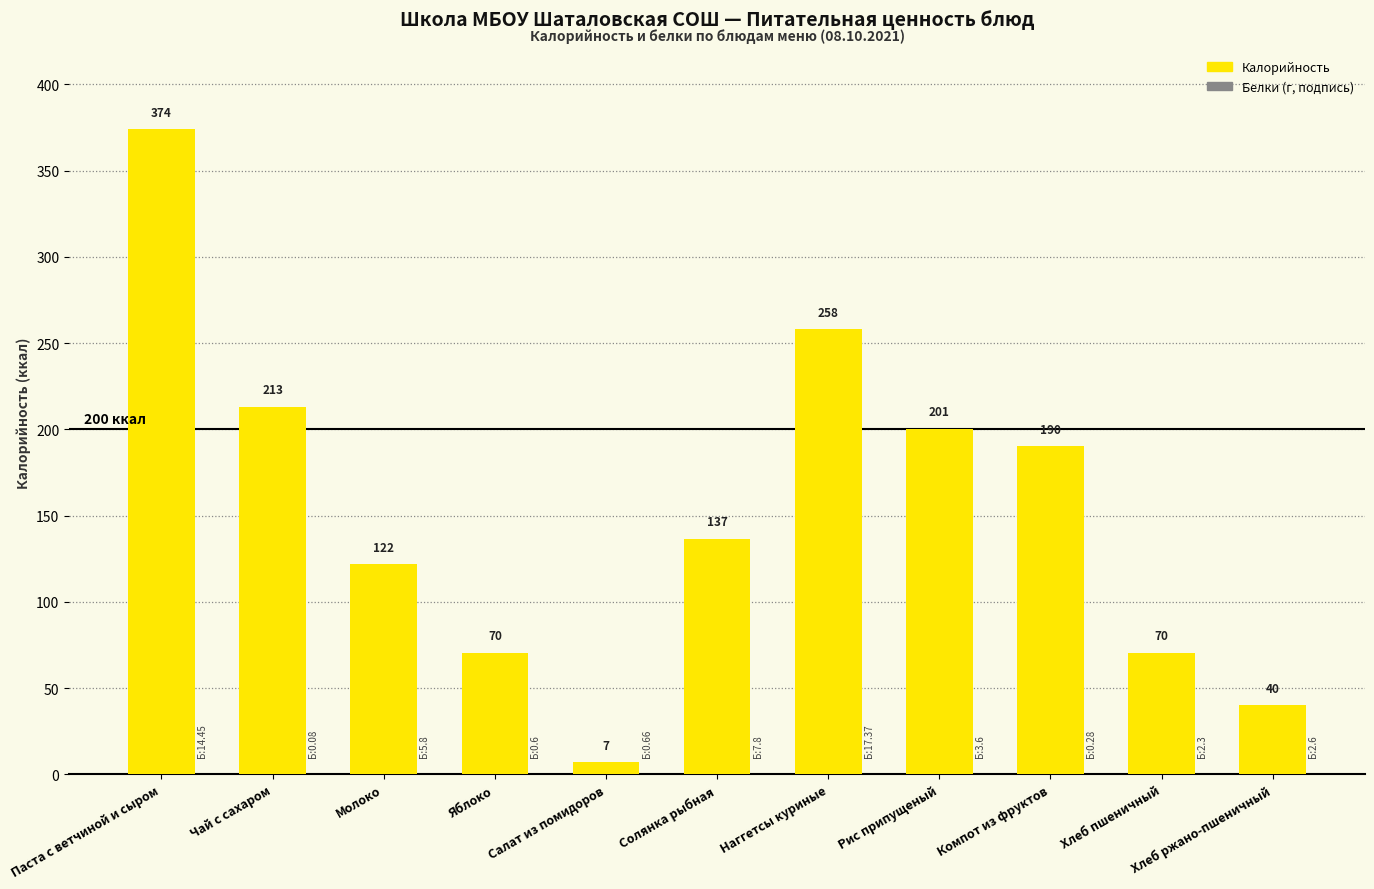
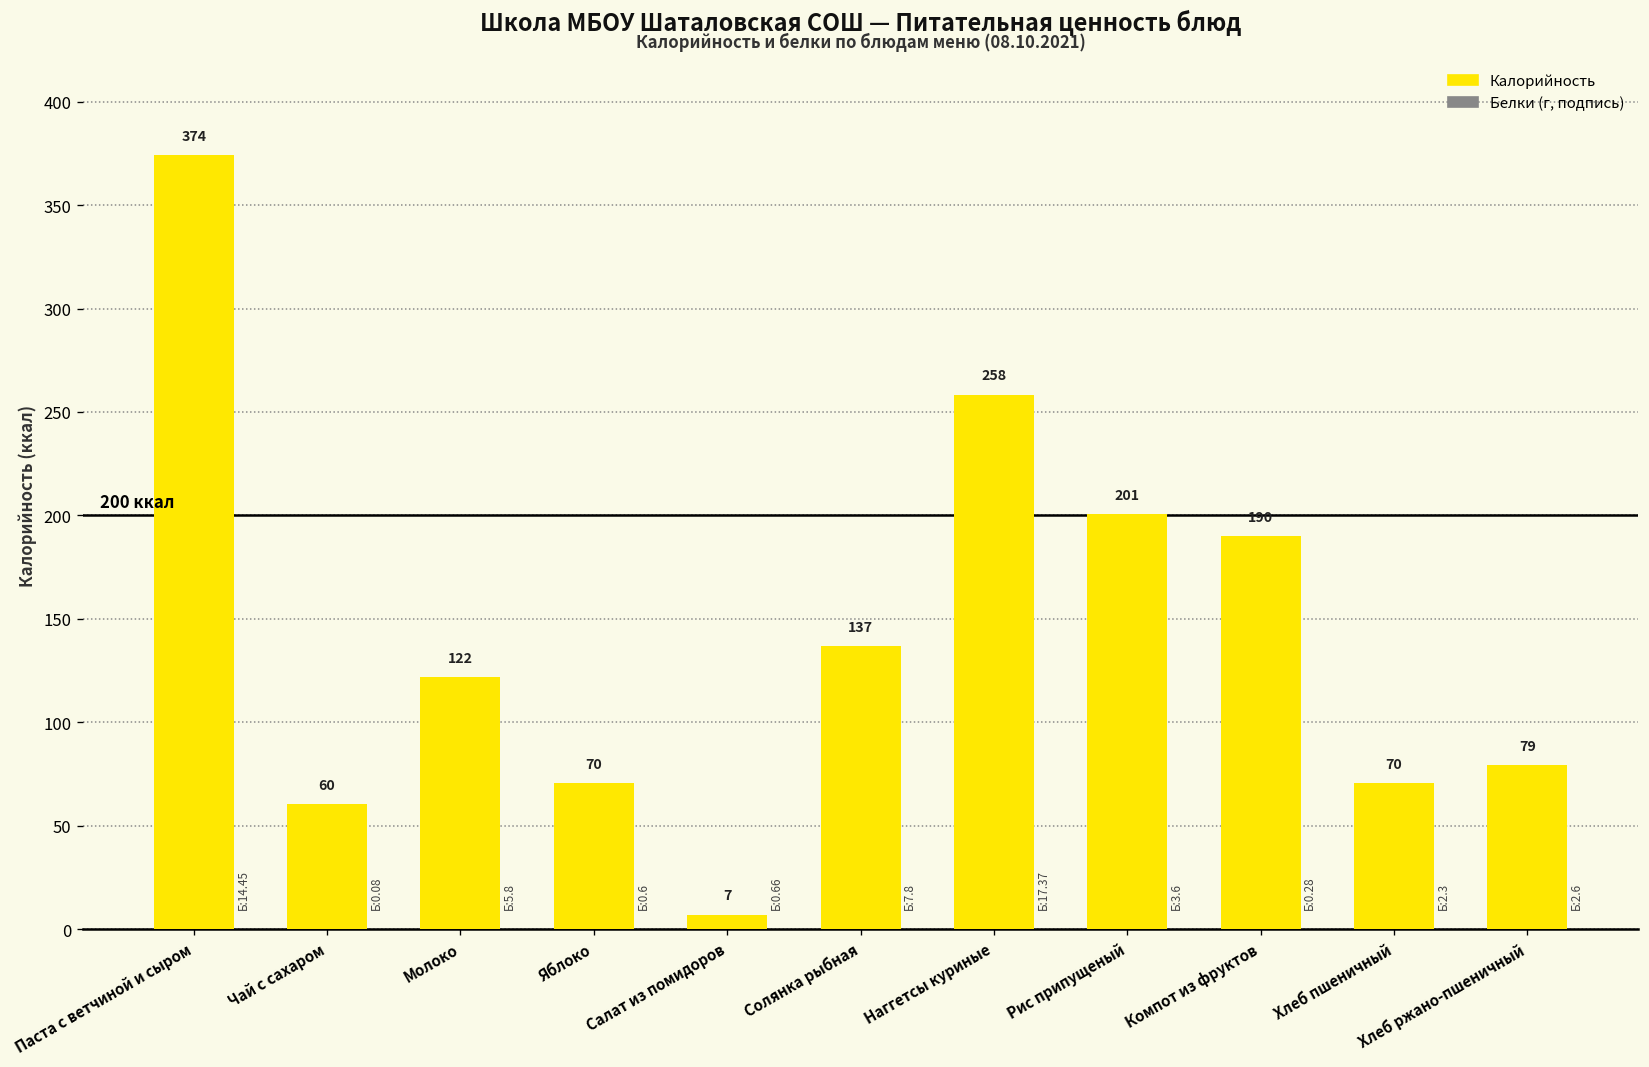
  {
    "Паста с ветчиной и сыром": 374,
-   "Чай с сахаром": 213,
+   "Чай с сахаром": 60,
    "Молоко": 122,
    "Яблоко": 70,
    "Салат из помидоров": 7,
    "Солянка рыбная": 137,
    "Наггетсы куриные": 258,
    "Рис припущеный": 201,
    "Компот из фруктов": 190,
    "Хлеб пшеничный": 70,
-   "Хлеб ржано-пшеничный": 40
+   "Хлеб ржано-пшеничный": 79
  }
